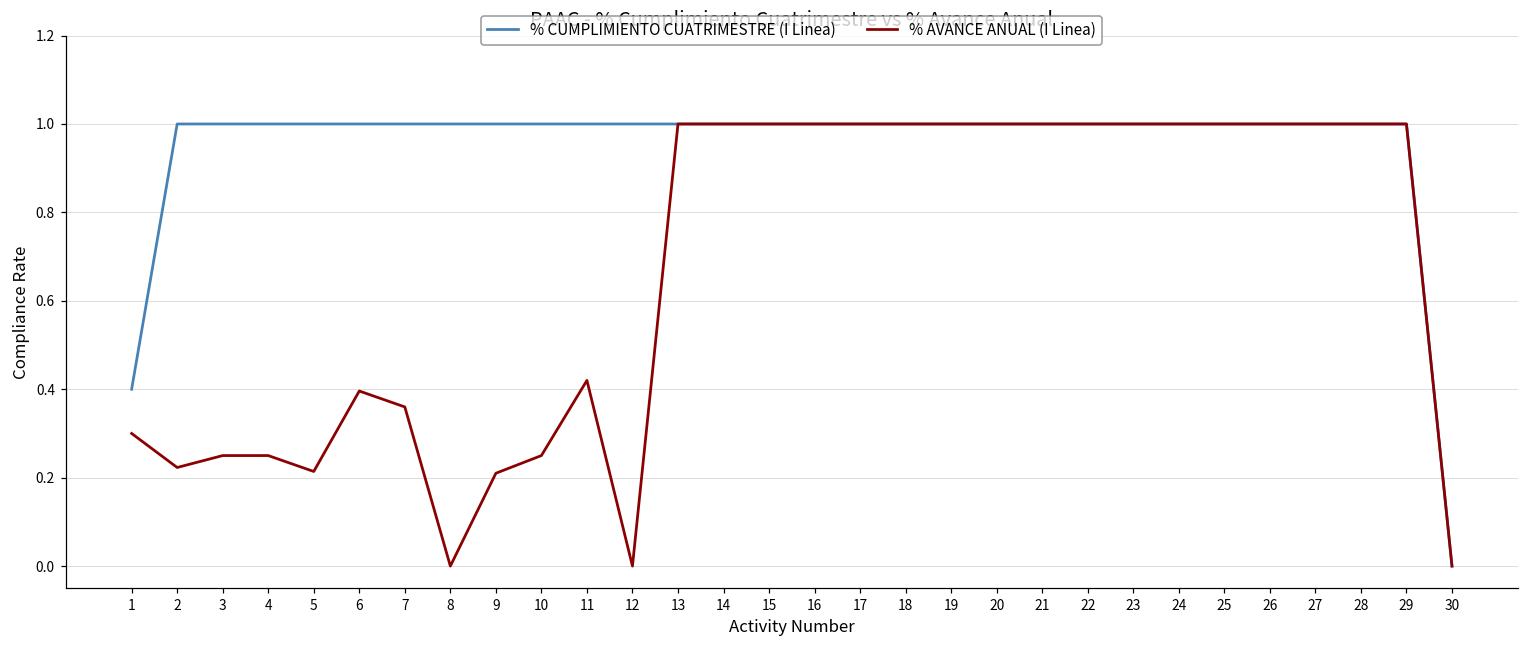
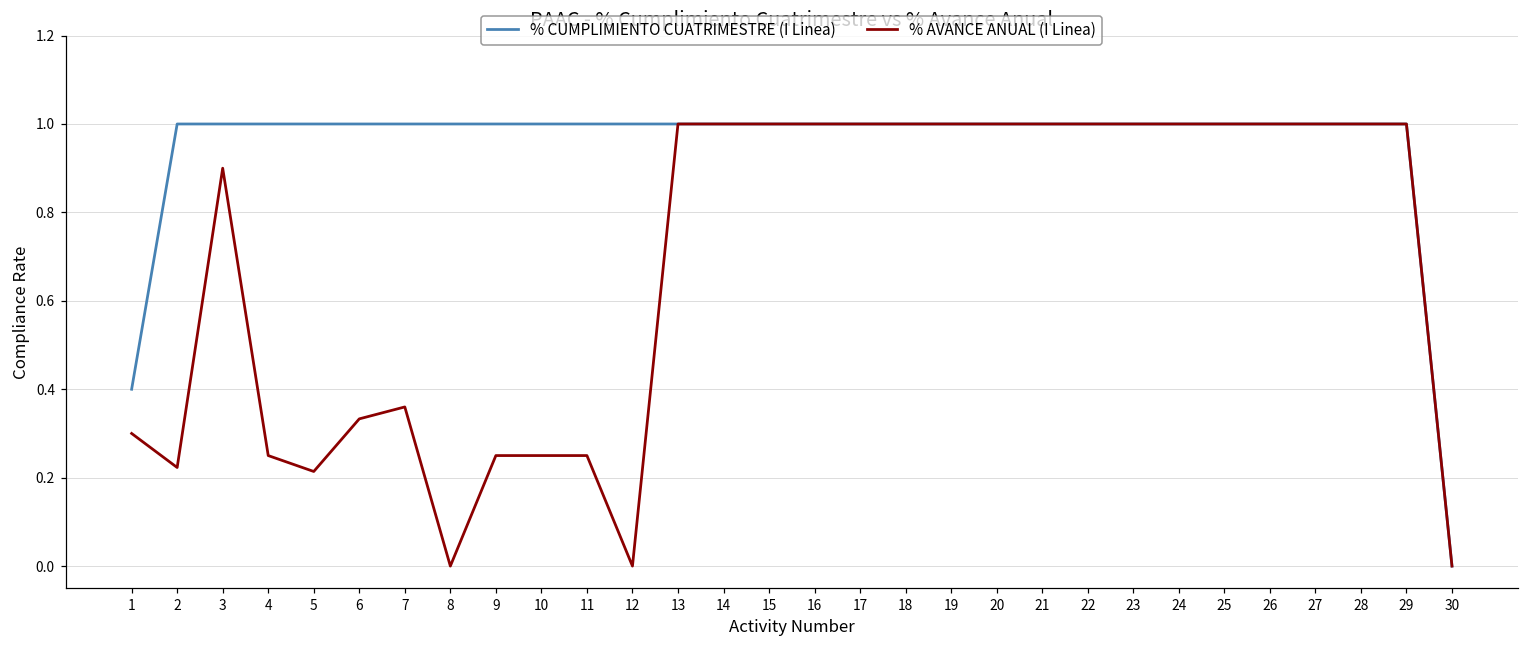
  {
    "% CUMPLIMIENTO CUATRIMESTRE (I Linea)": {
      "1": 0.40,
      "2": 1.00,
      "3": 1.00,
      "4": 1.00,
      "5": 1.00,
      "6": 1.00,
      "7": 1.00,
      "8": 1.00,
      "9": 1.00,
      "10": 1.00,
      "11": 1.00,
      "12": 1.00
    },
    "% AVANCE ANUAL (I Linea)": {
      "1": 0.30,
      "2": 0.22,
-     "3": 0.25,
+     "3": 0.90,
      "4": 0.25,
      "5": 0.21,
-     "6": 0.40,
+     "6": 0.33,
      "7": 0.36,
      "8": 0.00,
-     "9": 0.21,
+     "9": 0.25,
      "10": 0.25,
-     "11": 0.42,
+     "11": 0.25,
      "12": 0.00
    }
  }
